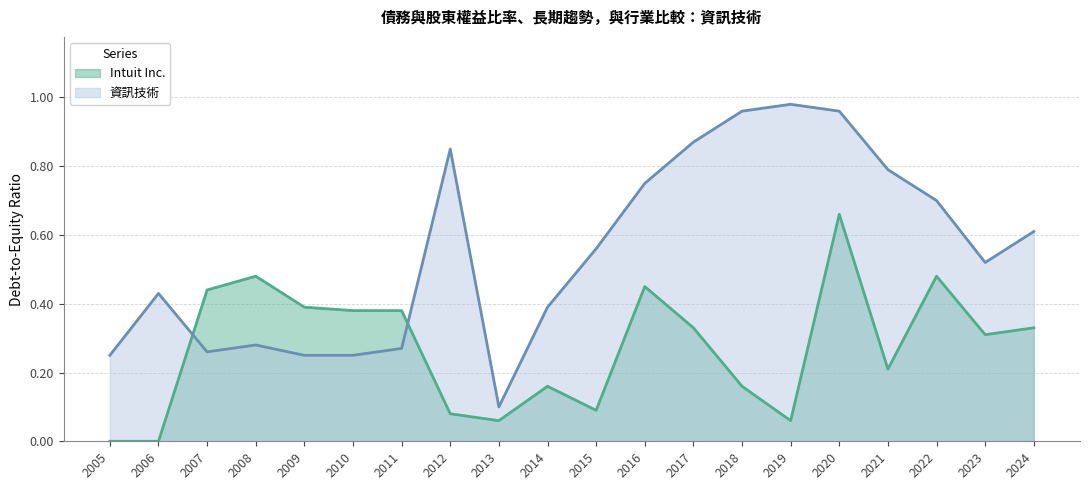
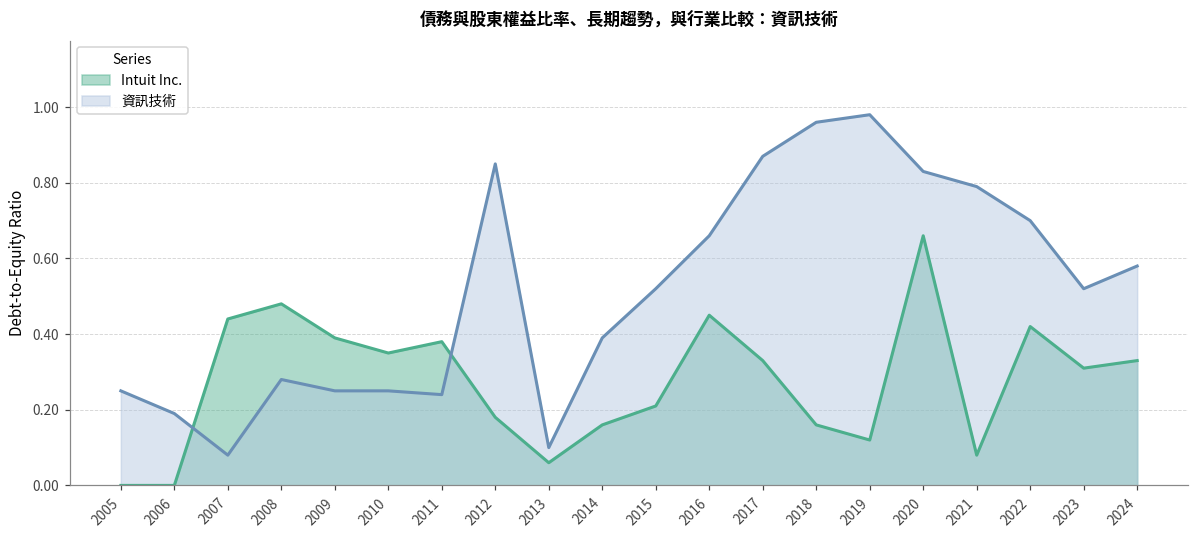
  {
    "Intuit Inc.": {
      "2005": 0.00,
      "2006": 0.00,
      "2007": 0.44,
      "2008": 0.48,
      "2009": 0.39,
-     "2010": 0.38,
+     "2010": 0.35,
      "2011": 0.38,
-     "2012": 0.08,
+     "2012": 0.18,
      "2013": 0.06,
      "2014": 0.16,
-     "2015": 0.09,
+     "2015": 0.21,
      "2016": 0.45,
      "2017": 0.33,
      "2018": 0.16,
-     "2019": 0.06,
+     "2019": 0.12,
      "2020": 0.66,
-     "2021": 0.21,
-     "2022": 0.48,
+     "2021": 0.08,
+     "2022": 0.42,
      "2023": 0.31,
      "2024": 0.33
    },
    "資訊技術": {
      "2005": 0.25,
-     "2006": 0.43,
-     "2007": 0.26,
+     "2006": 0.19,
+     "2007": 0.08,
      "2008": 0.28,
      "2009": 0.25,
      "2010": 0.25,
-     "2011": 0.27,
+     "2011": 0.24,
      "2012": 0.85,
      "2013": 0.10,
      "2014": 0.39,
-     "2015": 0.56,
-     "2016": 0.75,
+     "2015": 0.52,
+     "2016": 0.66,
      "2017": 0.87,
      "2018": 0.96,
      "2019": 0.98,
-     "2020": 0.96,
+     "2020": 0.83,
      "2021": 0.79,
      "2022": 0.70,
      "2023": 0.52,
-     "2024": 0.61
+     "2024": 0.58
    }
  }
